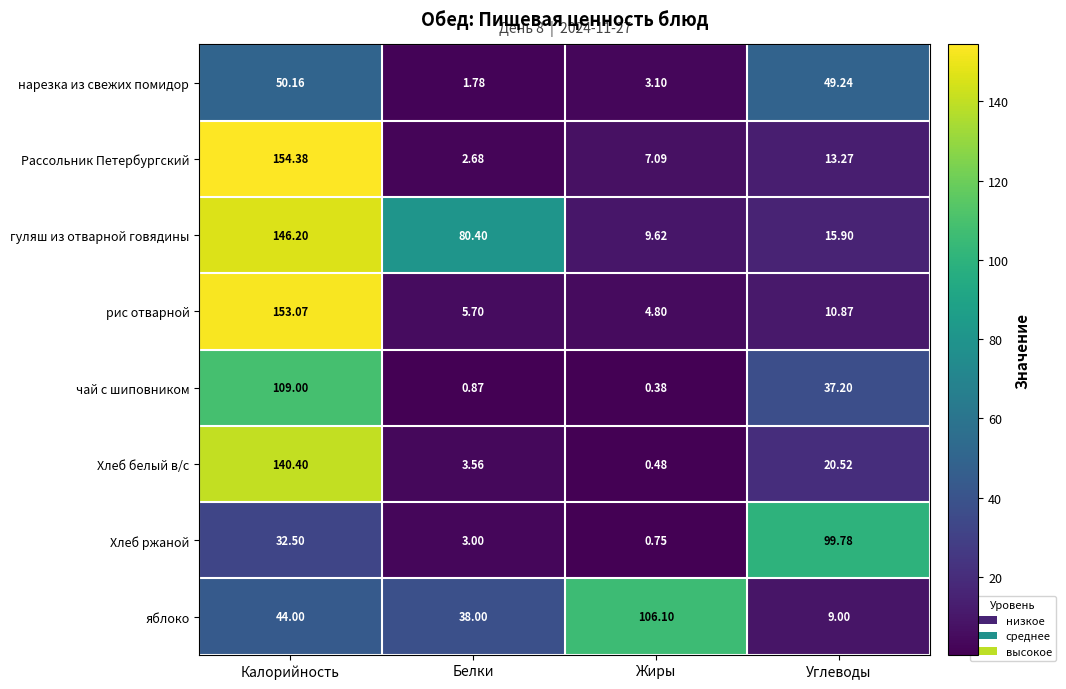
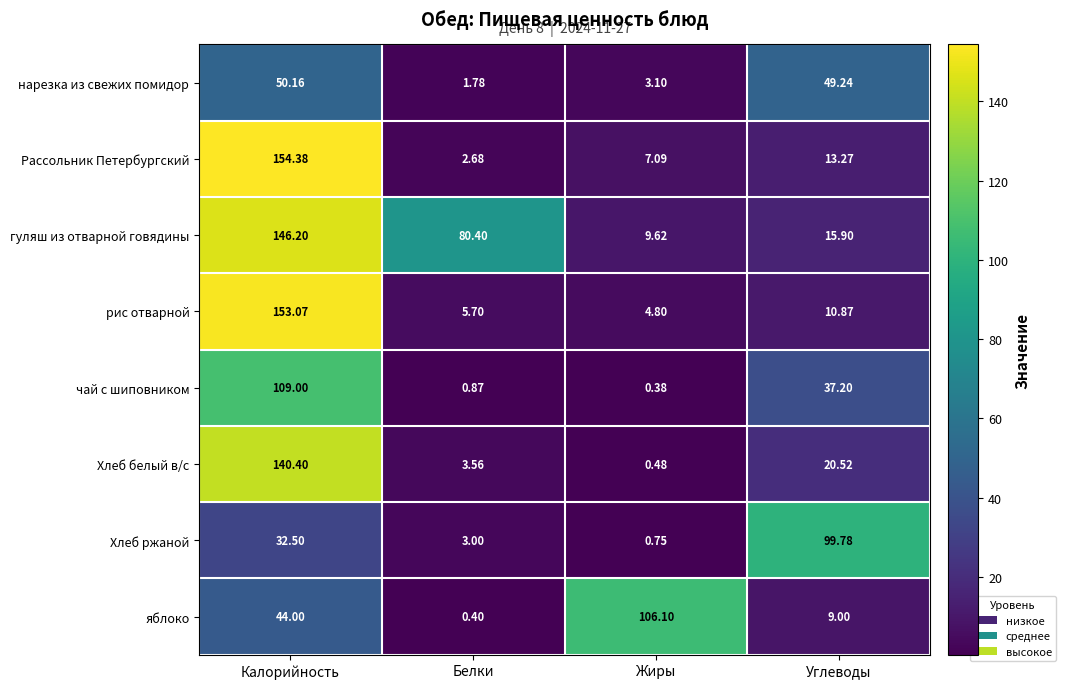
  {
    "нарезка из свежих помидор": {
      "Калорийность": 50.16,
      "Белки": 1.78,
      "Жиры": 3.10,
      "Углеводы": 49.24
    },
    "Рассольник Петербургский": {
      "Калорийность": 154.38,
      "Белки": 2.68,
      "Жиры": 7.09,
      "Углеводы": 13.27
    },
    "гуляш из отварной говядины": {
      "Калорийность": 146.20,
      "Белки": 80.40,
      "Жиры": 9.62,
      "Углеводы": 15.90
    },
    "рис отварной": {
      "Калорийность": 153.07,
      "Белки": 5.70,
      "Жиры": 4.80,
      "Углеводы": 10.87
    },
    "чай с шиповником": {
      "Калорийность": 109.00,
      "Белки": 0.87,
      "Жиры": 0.38,
      "Углеводы": 37.20
    },
    "Хлеб белый в/с": {
      "Калорийность": 140.40,
      "Белки": 3.56,
      "Жиры": 0.48,
      "Углеводы": 20.52
    },
    "Хлеб ржаной": {
      "Калорийность": 32.50,
      "Белки": 3.00,
      "Жиры": 0.75,
      "Углеводы": 99.78
    },
    "яблоко": {
      "Калорийность": 44.00,
-     "Белки": 38.00,
+     "Белки": 0.40,
      "Жиры": 106.10,
      "Углеводы": 9.00
    }
  }
